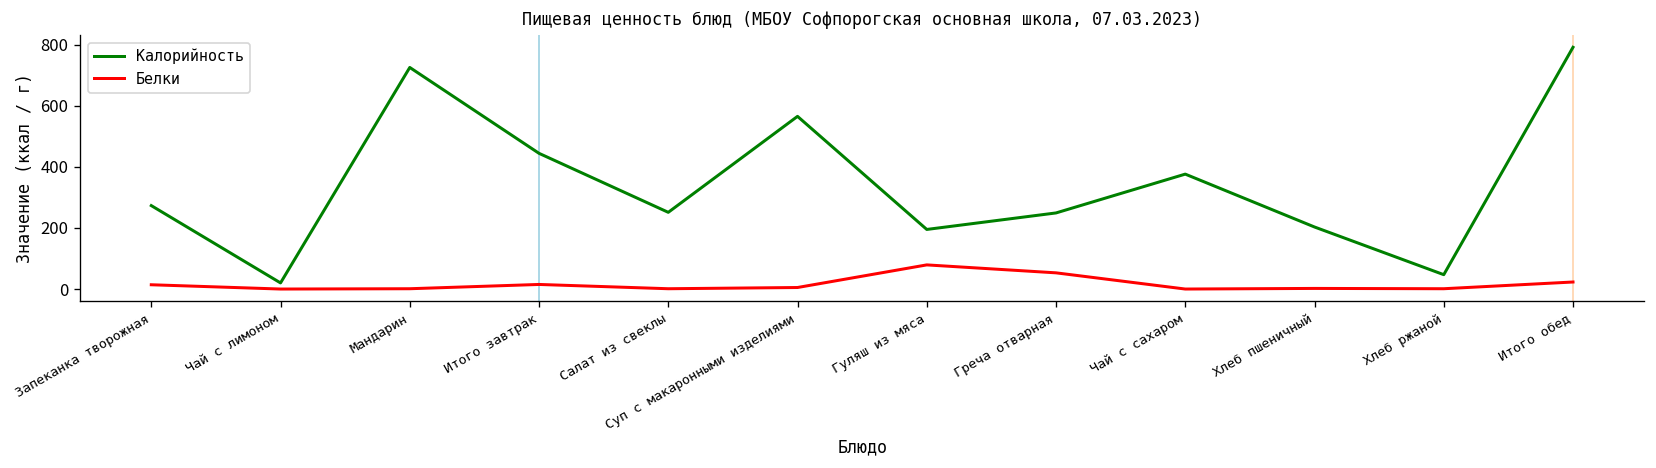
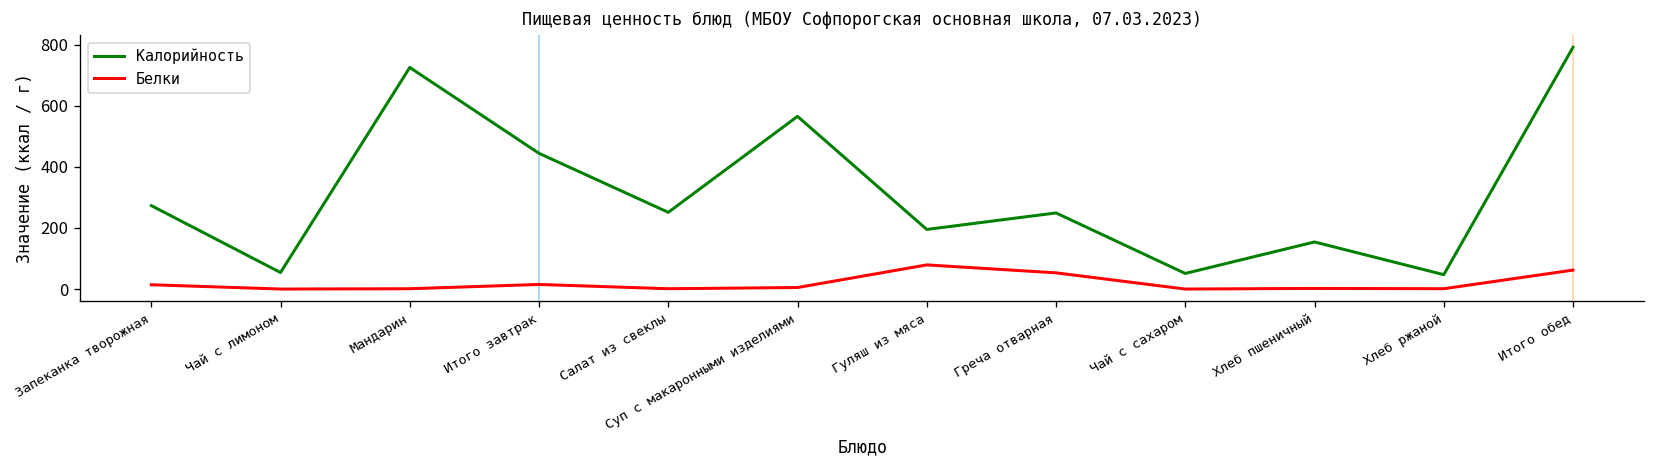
  {
    "Калорийность": {
      "Запеканка творожная": 270,
-     "Чай с лимоном": 20,
+     "Чай с лимоном": 50,
      "Мандарин": 730,
      "Итого завтрак": 440,
      "Салат из свеклы": 250,
      "Суп с макаронными изделиями": 570,
      "Гуляш из мяса": 200,
      "Греча отварная": 250,
-     "Чай с сахаром": 380,
-     "Хлеб пшеничный": 200,
+     "Чай с сахаром": 50,
+     "Хлеб пшеничный": 150,
      "Хлеб ржаной": 50,
      "Итого обед": 790
    },
    "Белки": {
      "Запеканка творожная": 10,
      "Чай с лимоном": 0,
      "Мандарин": 0,
      "Итого завтрак": 20,
      "Салат из свеклы": 0,
      "Суп с макаронными изделиями": 10,
      "Гуляш из мяса": 80,
      "Греча отварная": 50,
      "Чай с сахаром": 0,
      "Хлеб пшеничный": 0,
      "Хлеб ржаной": 0,
-     "Итого обед": 20
+     "Итого обед": 60
    }
  }
